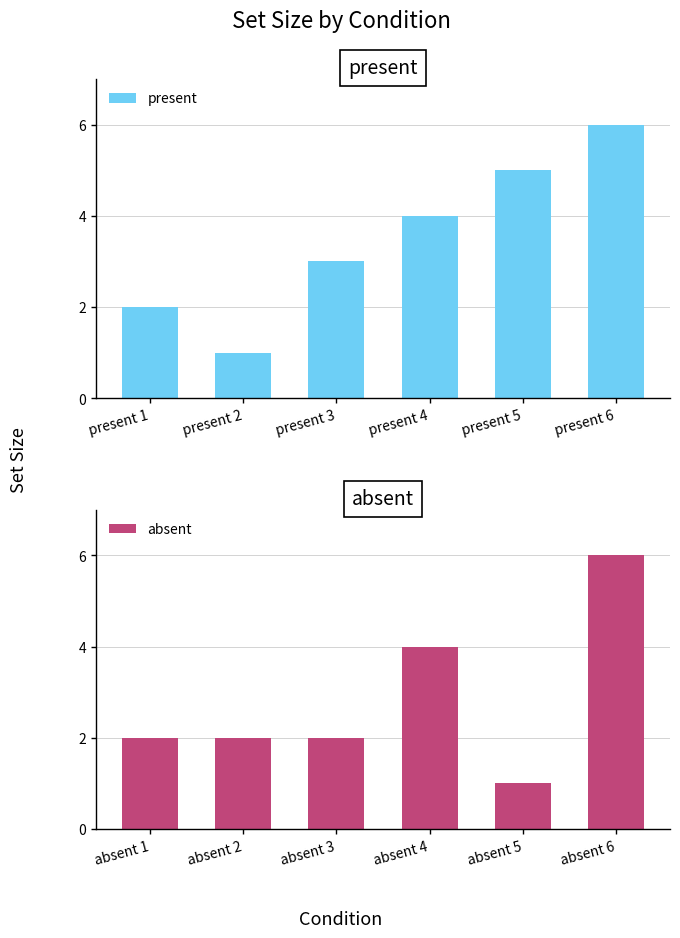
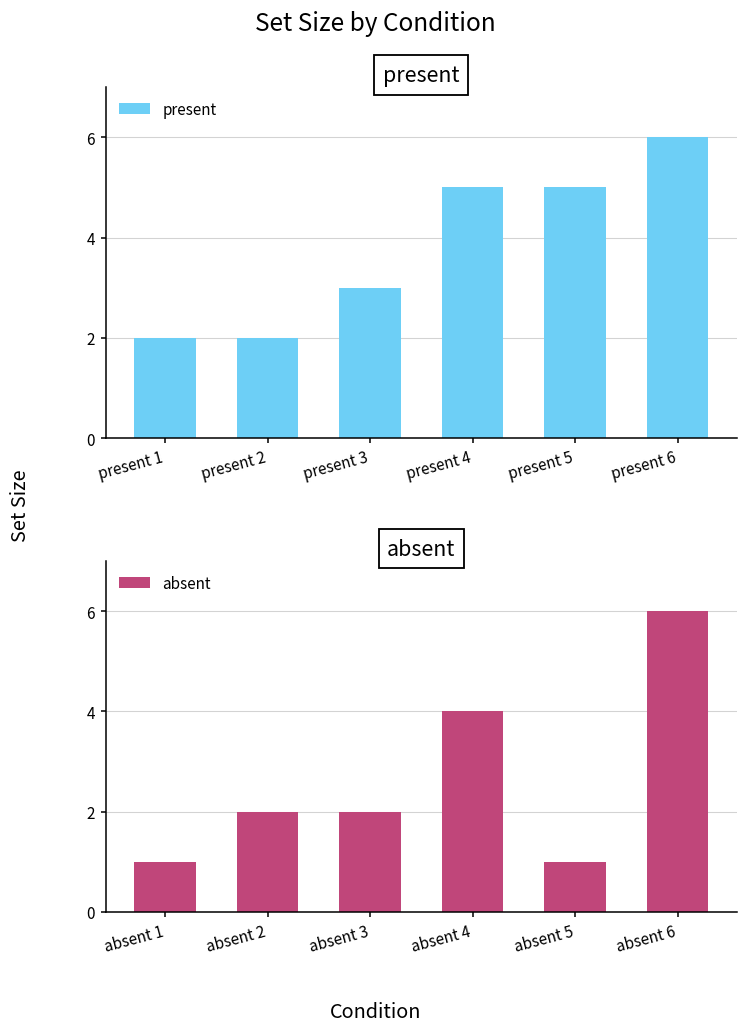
  {
    "present": {
      "present 1": 2,
-     "present 2": 1,
+     "present 2": 2,
      "present 3": 3,
-     "present 4": 4,
+     "present 4": 5,
      "present 5": 5,
      "present 6": 6
    },
    "absent": {
-     "absent 1": 2,
+     "absent 1": 1,
      "absent 2": 2,
      "absent 3": 2,
      "absent 4": 4,
      "absent 5": 1,
      "absent 6": 6
    }
  }
